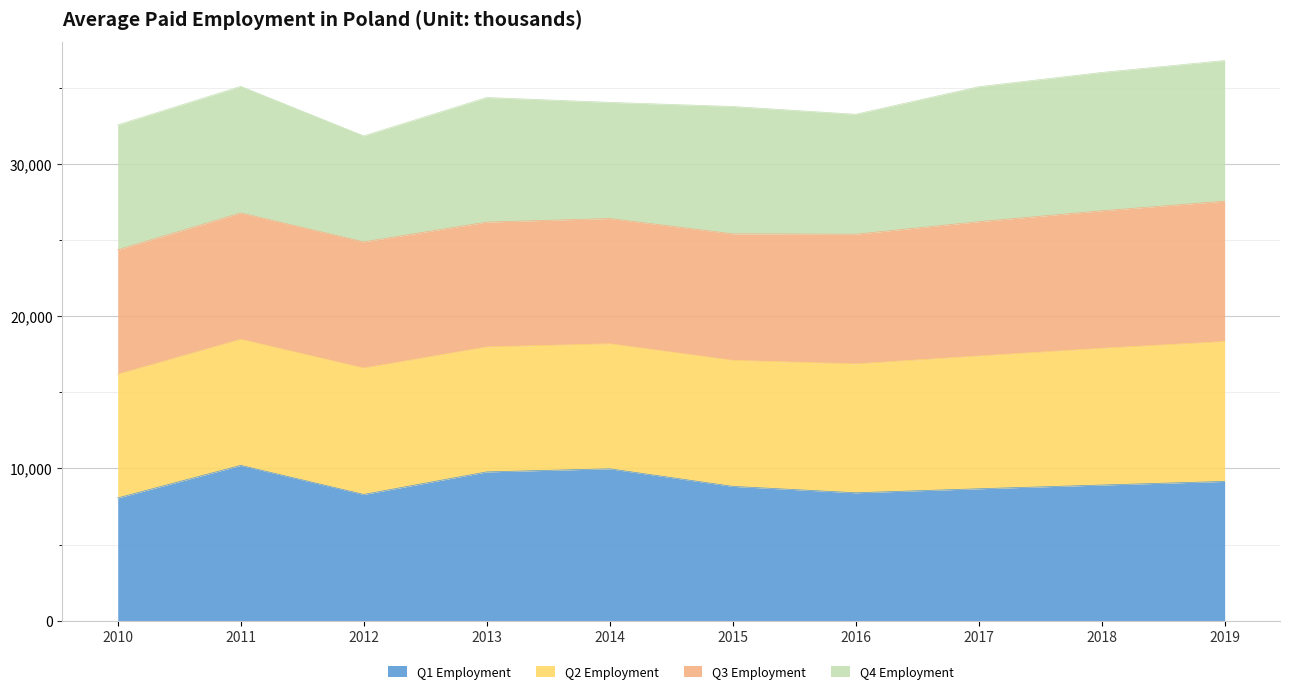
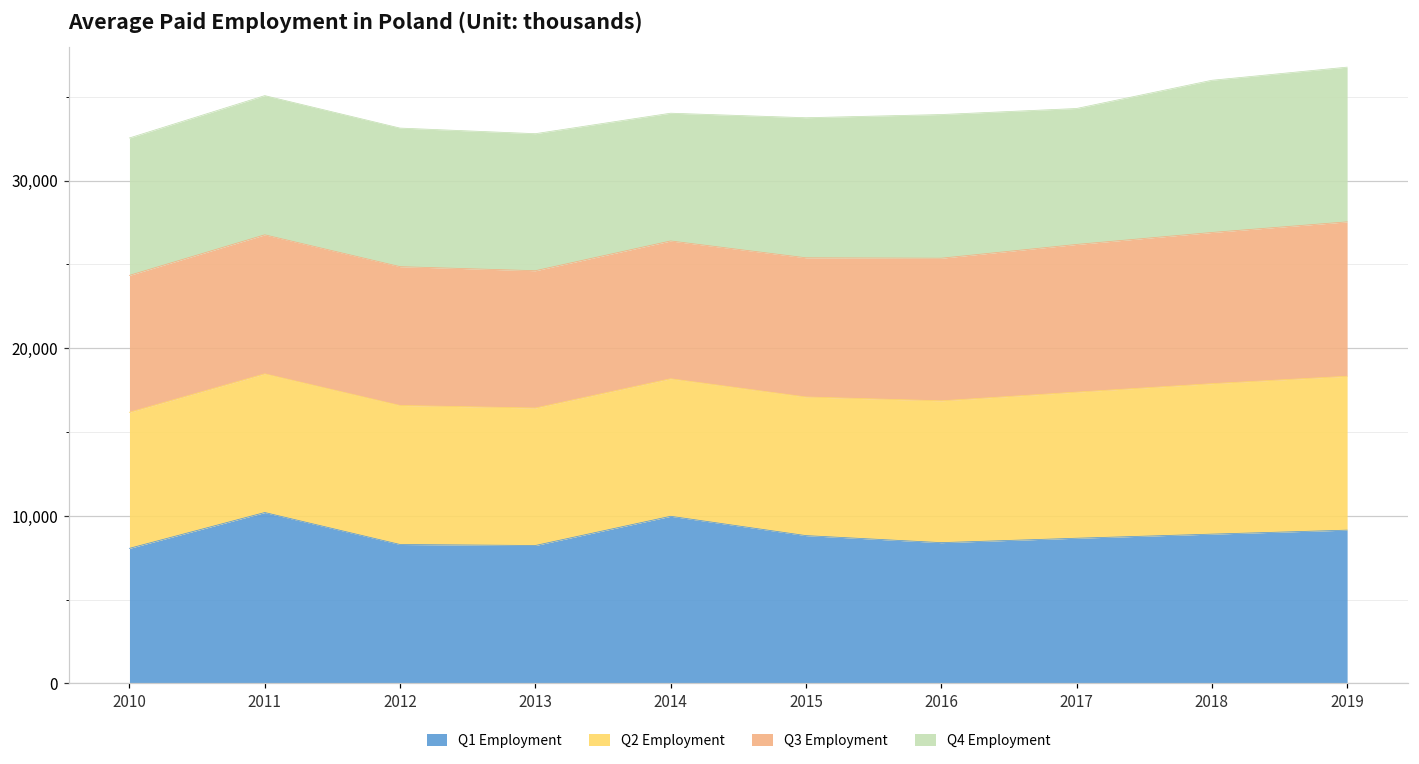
  {
    "Q1 Employment": {
      "2010": "8,100",
      "2011": "10,200",
      "2012": "8,300",
-     "2013": "9,800",
+     "2013": "8,200",
      "2014": "10,000",
      "2015": "8,800",
      "2016": "8,400",
      "2017": "8,700",
      "2018": "8,900",
      "2019": "9,100"
    },
    "Q4 Employment": {
      "2010": "8,200",
      "2011": "8,300",
-     "2012": "7,000",
+     "2012": "8,300",
      "2013": "8,200",
      "2014": "7,600",
      "2015": "8,400",
-     "2016": "7,900",
-     "2017": "8,900",
+     "2016": "8,600",
+     "2017": "8,100",
      "2018": "9,100",
      "2019": "9,200"
    }
  }
